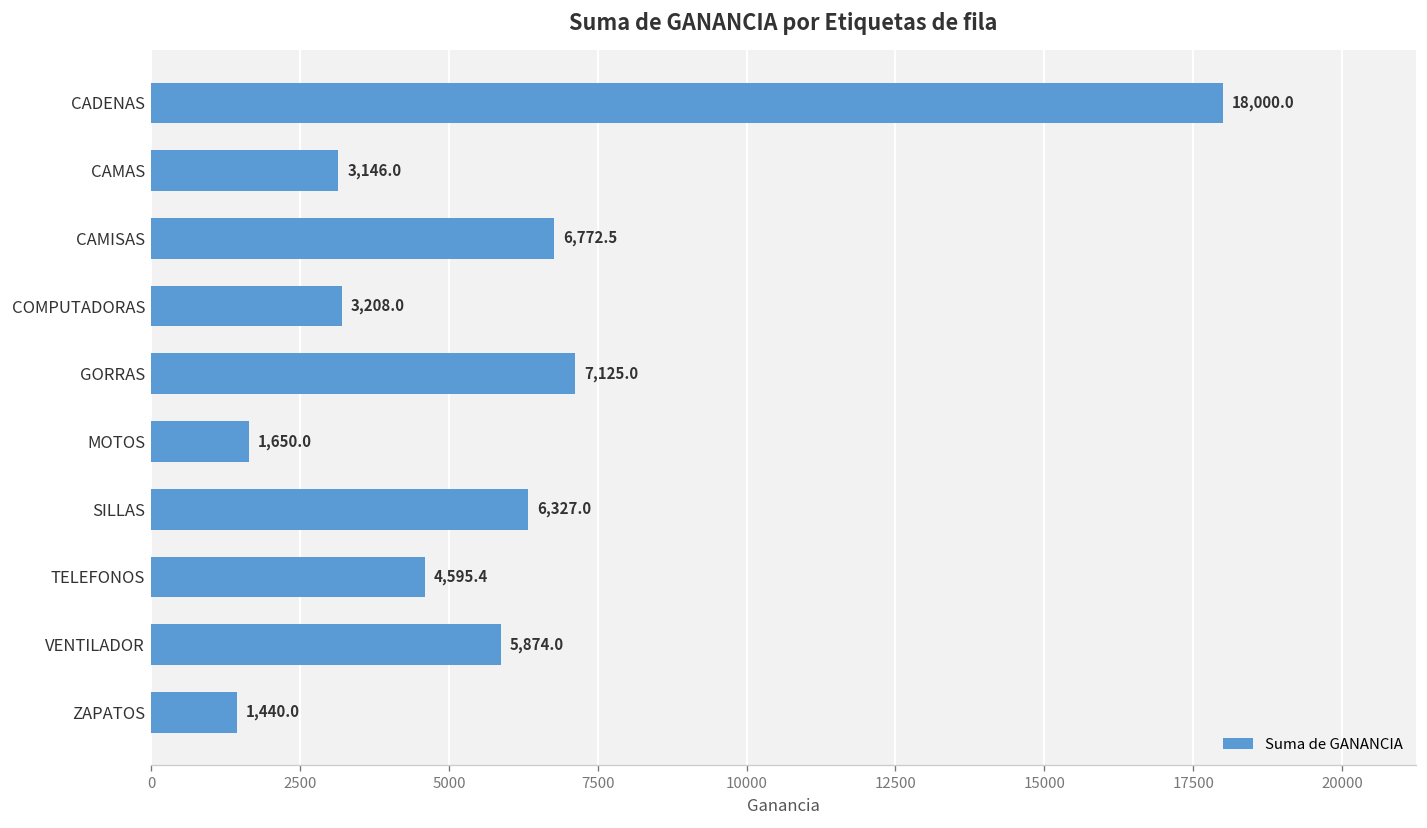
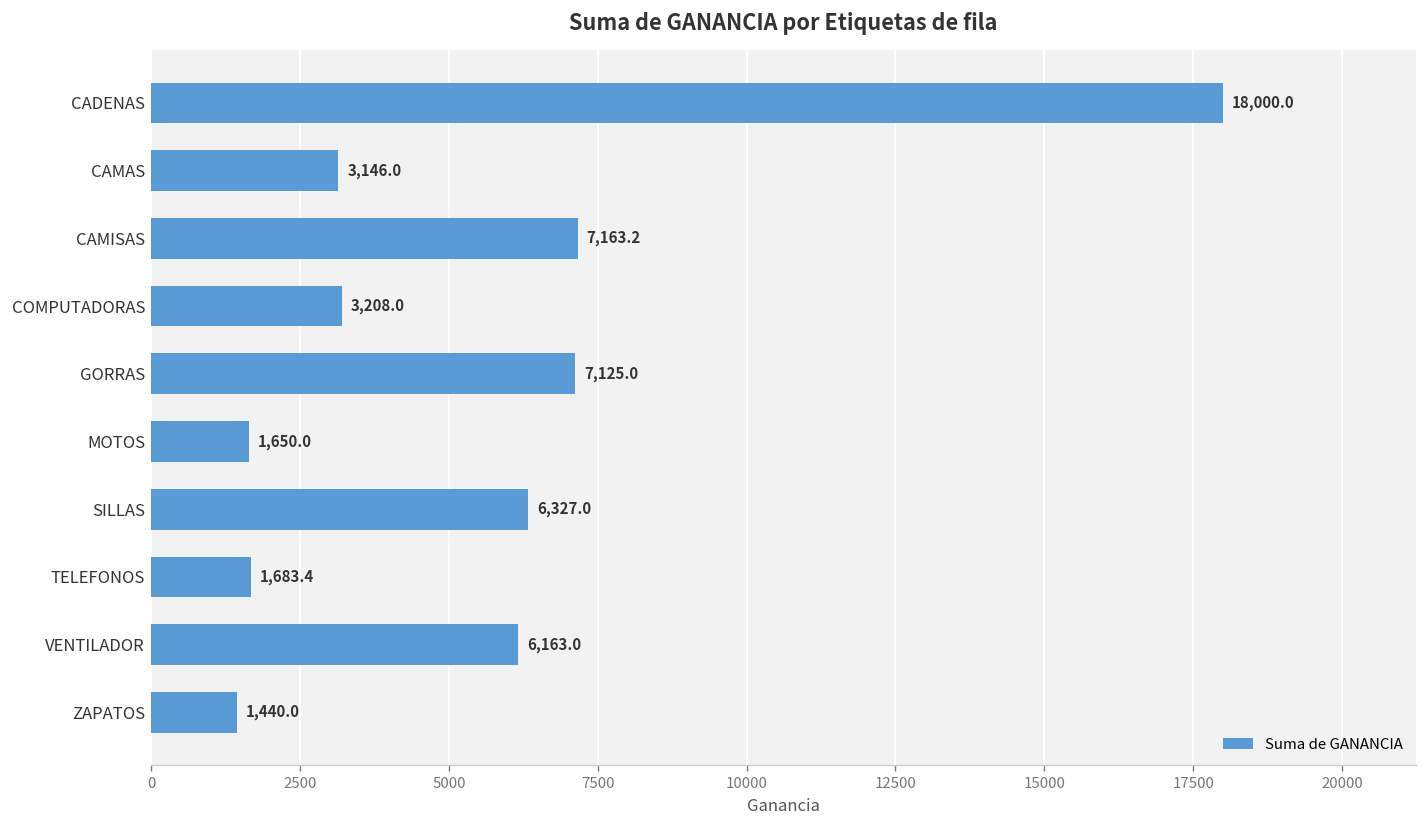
  {
    "CADENAS": "18,000.0",
    "CAMAS": "3,146.0",
-   "CAMISAS": "6,772.5",
+   "CAMISAS": "7,163.2",
    "COMPUTADORAS": "3,208.0",
    "GORRAS": "7,125.0",
    "MOTOS": "1,650.0",
    "SILLAS": "6,327.0",
-   "TELEFONOS": "4,595.4",
-   "VENTILADOR": "5,874.0",
+   "TELEFONOS": "1,683.4",
+   "VENTILADOR": "6,163.0",
    "ZAPATOS": "1,440.0"
  }
